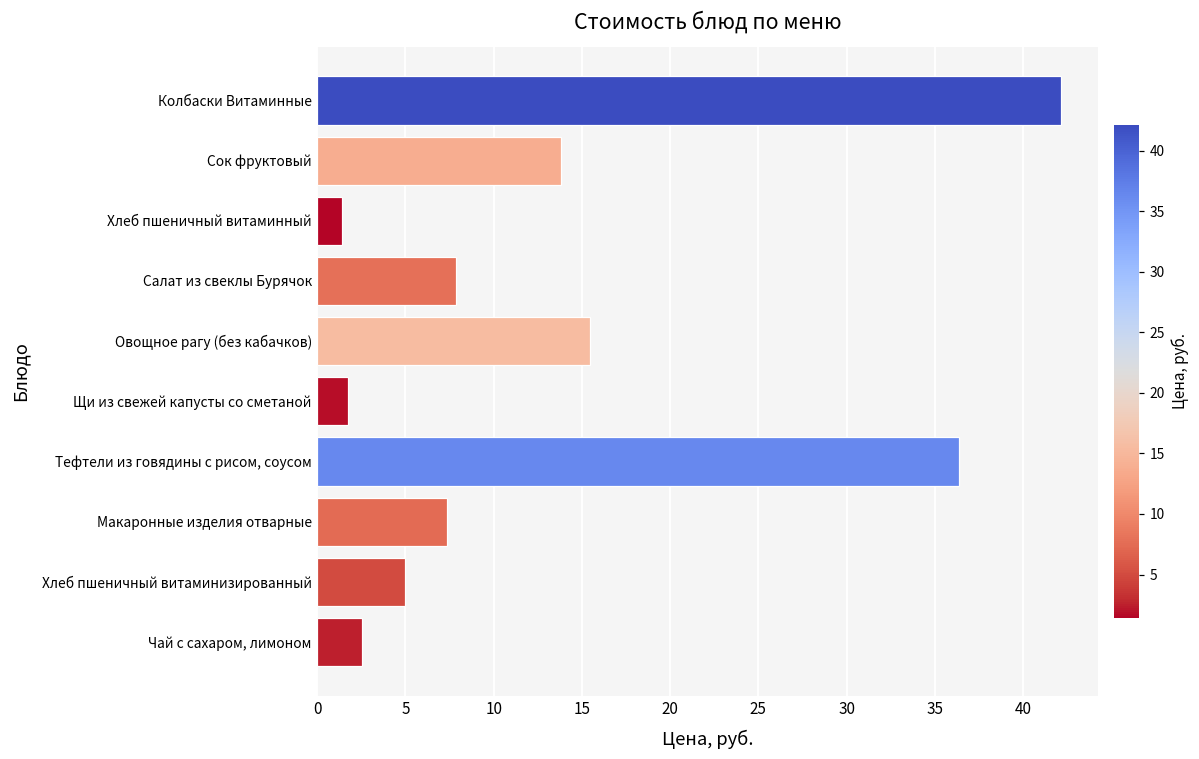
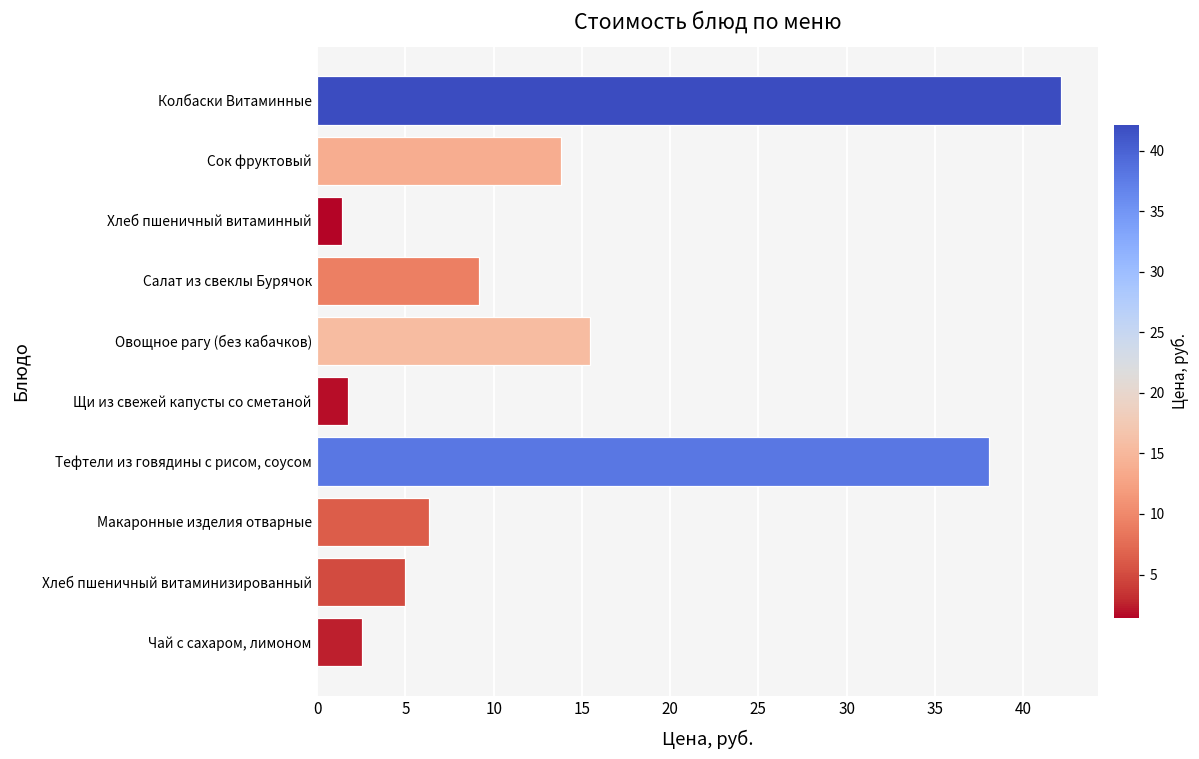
  {
    "Колбаски Витаминные": 42.1,
    "Сок фруктовый": 13.8,
    "Хлеб пшеничный витаминный": 1.4,
-   "Салат из свеклы Бурячок": 7.9,
+   "Салат из свеклы Бурячок": 9.2,
    "Овощное рагу (без кабачков)": 15.4,
    "Щи из свежей капусты со сметаной": 1.8,
-   "Тефтели из говядины с рисом, соусом": 36.4,
-   "Макаронные изделия отварные": 7.4,
+   "Тефтели из говядины с рисом, соусом": 38.1,
+   "Макаронные изделия отварные": 6.3,
    "Хлеб пшеничный витаминизированный": 5.0,
    "Чай с сахаром, лимоном": 2.5
  }
